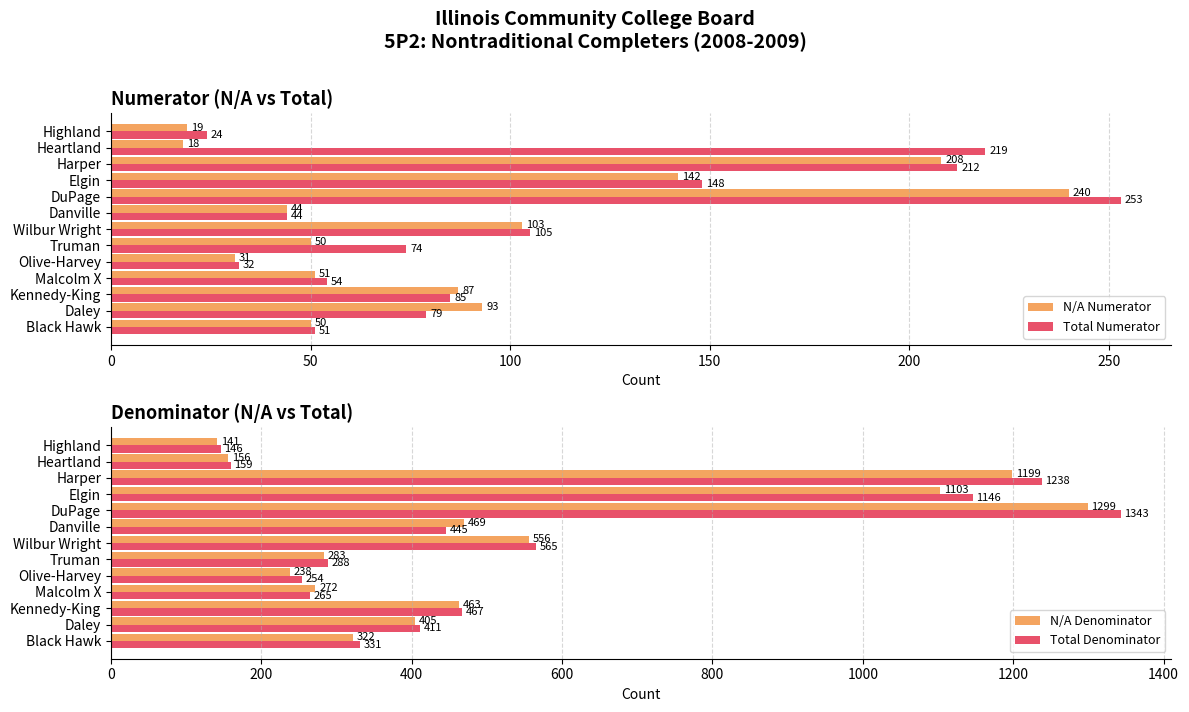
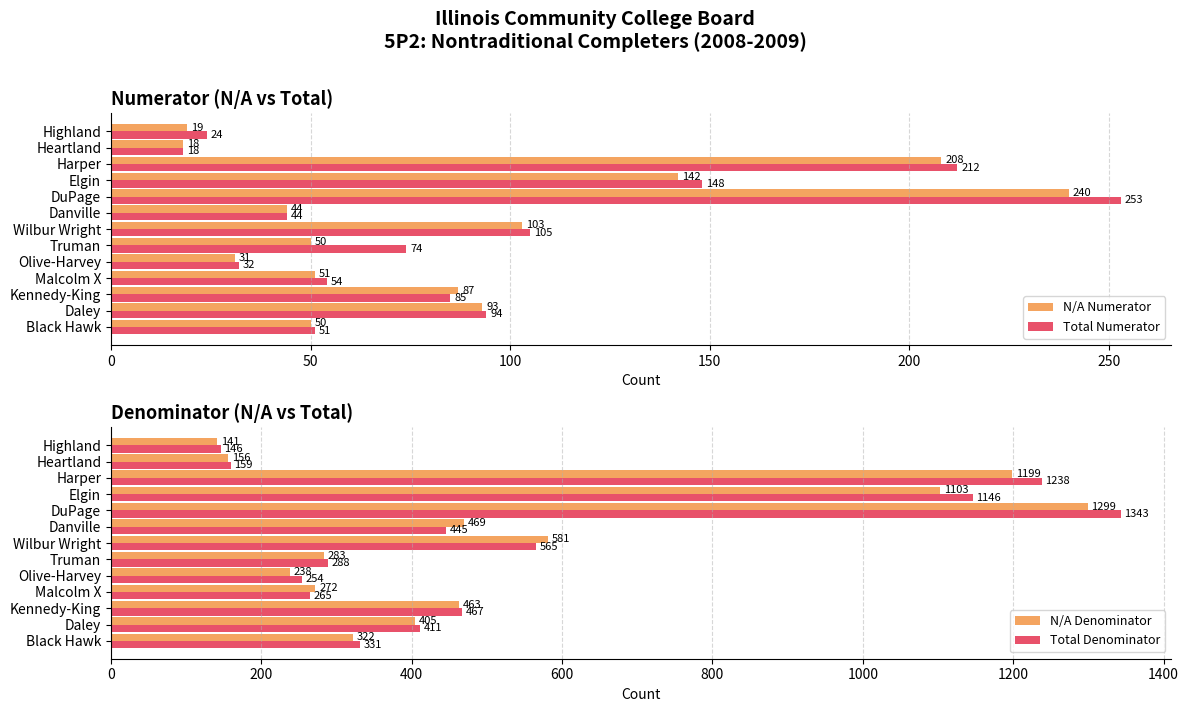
  {
    "Numerator (N/A vs Total)": {
      "N/A Numerator": {
        "Highland": 19,
        "Heartland": 18,
        "Harper": 208,
        "Elgin": 142,
        "DuPage": 240,
        "Truman": 50,
        "Malcolm X": 51,
        "Kennedy-King": 87,
        "Daley": 93
      },
      "Total Numerator": {
        "Highland": 24,
-       "Heartland": 219,
+       "Heartland": 18,
        "Harper": 212,
        "Elgin": 148,
        "DuPage": 253,
        "Truman": 74,
        "Malcolm X": 54,
        "Kennedy-King": 85,
-       "Daley": 79
+       "Daley": 94
      }
    },
    "Denominator (N/A vs Total)": {
      "N/A Denominator": {
        "Harper": 1199,
        "Elgin": 1103,
        "DuPage": 1299,
        "Danville": 469,
-       "Wilbur Wright": 556,
+       "Wilbur Wright": 581,
        "Olive-Harvey": 238
      },
      "Total Denominator": {
        "Harper": 1238,
        "Elgin": 1146,
        "DuPage": 1343,
        "Danville": 445,
        "Olive-Harvey": 254
      }
    }
  }
